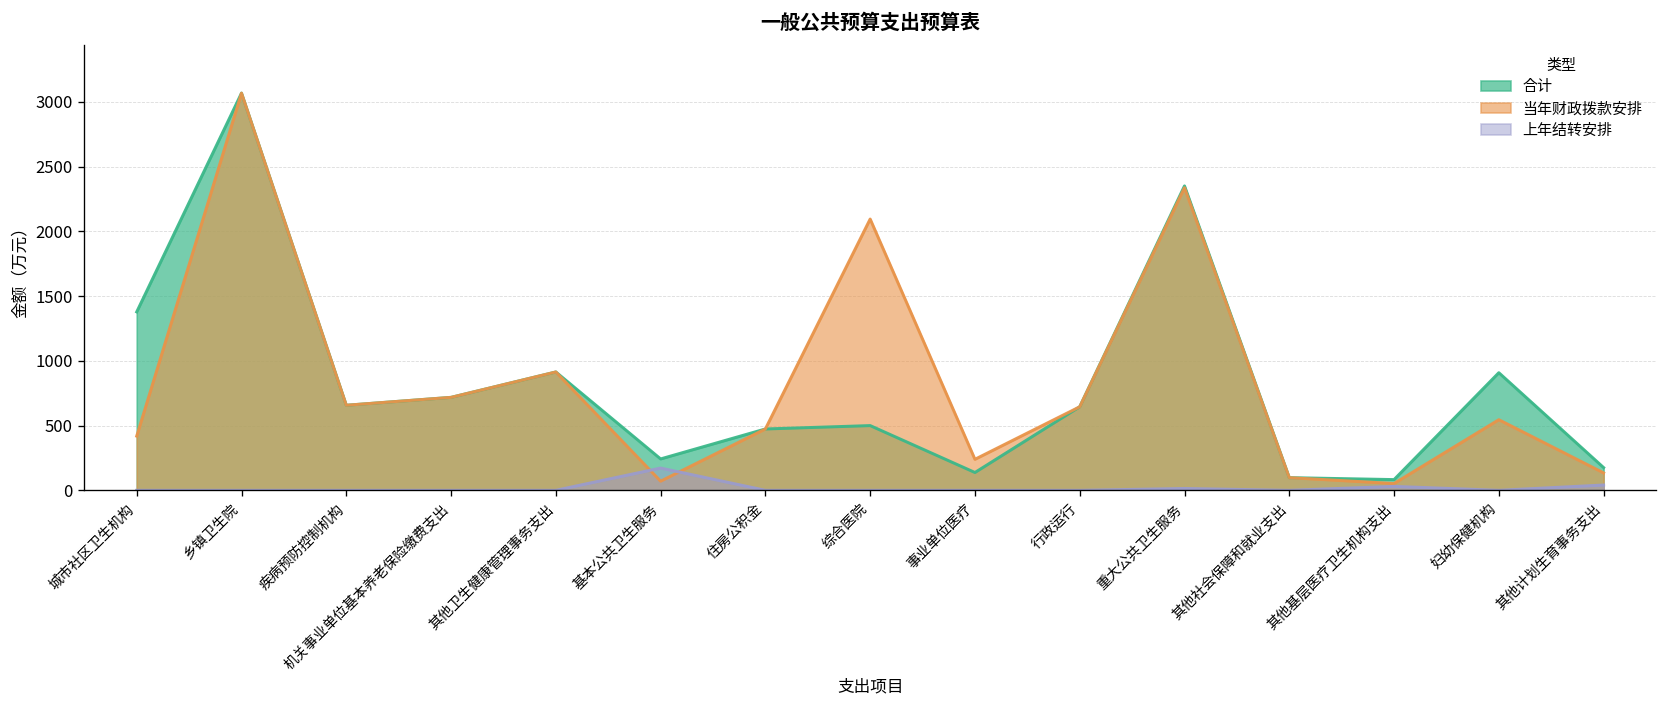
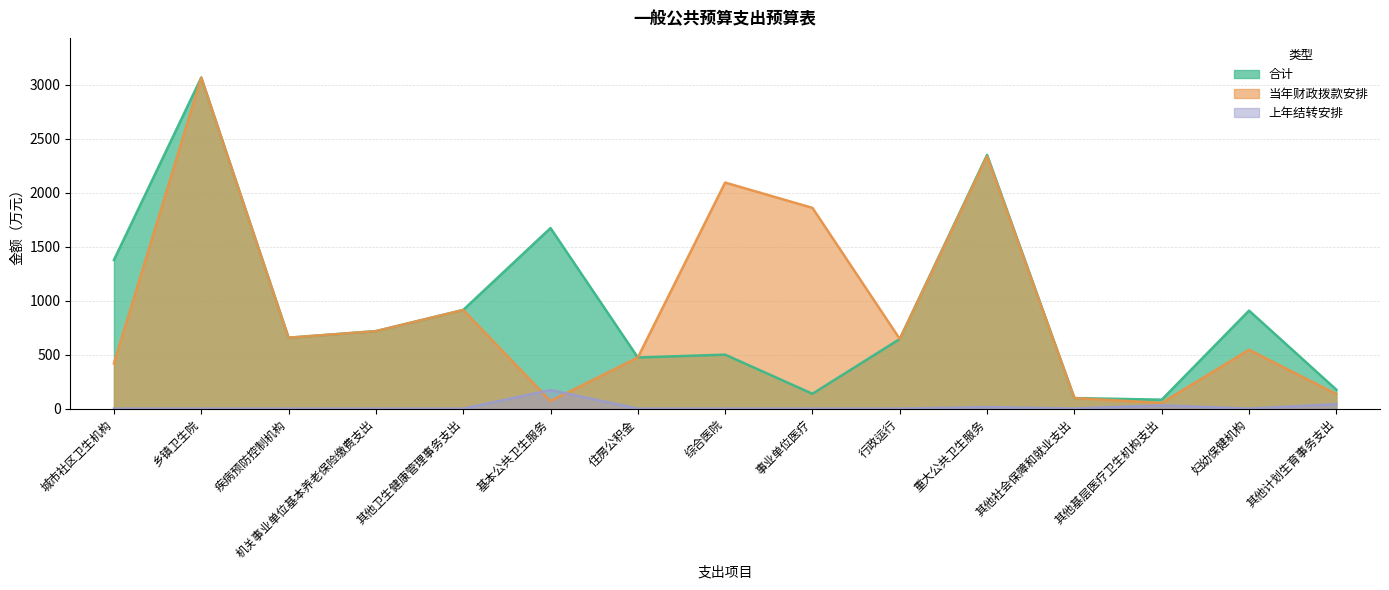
  {
    "合计": {
      "城市社区卫生机构": 1380,
-     "基本公共卫生服务": 240,
+     "基本公共卫生服务": 1670,
      "综合医院": 500,
      "事业单位医疗": 140,
      "其他基层医疗卫生机构支出": 80,
      "妇幼保健机构": 910,
      "其他计划生育事务支出": 180
    },
    "当年财政拨款安排": {
      "城市社区卫生机构": 420,
      "基本公共卫生服务": 70,
      "综合医院": 2100,
-     "事业单位医疗": 240,
+     "事业单位医疗": 1860,
      "妇幼保健机构": 550,
      "其他计划生育事务支出": 130
    },
    "上年结转安排": {
      "城市社区卫生机构": 0,
      "乡镇卫生院": 0,
      "疾病预防控制机构": 0,
      "机关事业单位基本养老保险缴费支出": 0,
      "其他卫生健康管理事务支出": 0,
      "基本公共卫生服务": 170,
      "住房公积金": 0,
      "综合医院": 0,
      "事业单位医疗": 0,
      "行政运行": 0,
      "重大公共卫生服务": 10,
      "其他社会保障和就业支出": 0,
      "妇幼保健机构": 0,
      "其他计划生育事务支出": 40
    }
  }
